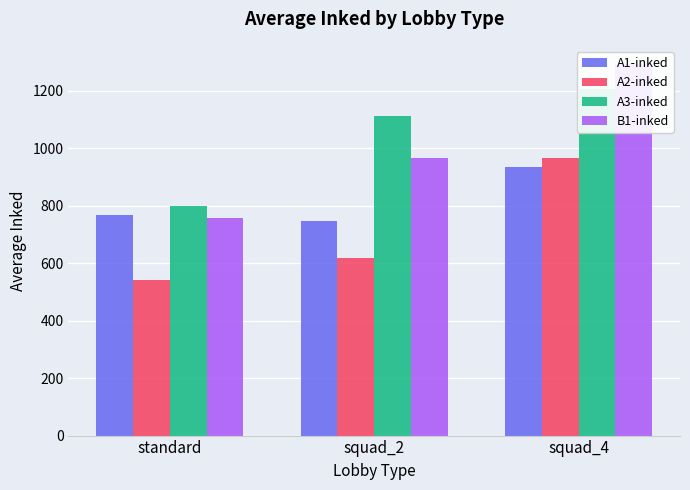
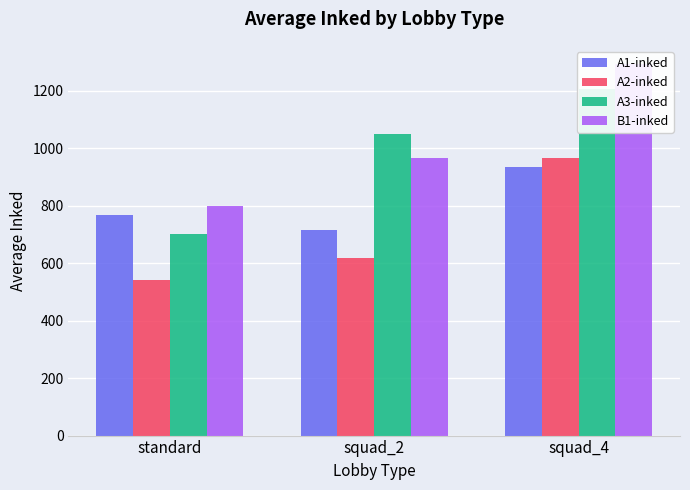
  {
    "A1-inked": {
      "standard": 770,
-     "squad_2": 750,
+     "squad_2": 720,
      "squad_4": 930
    },
    "A2-inked": {
      "standard": 540,
      "squad_2": 620,
      "squad_4": 970
    },
    "A3-inked": {
-     "standard": 800,
-     "squad_2": 1110
+     "standard": 700,
+     "squad_2": 1050
    },
    "B1-inked": {
-     "standard": 760,
+     "standard": 800,
      "squad_2": 970
    }
  }
